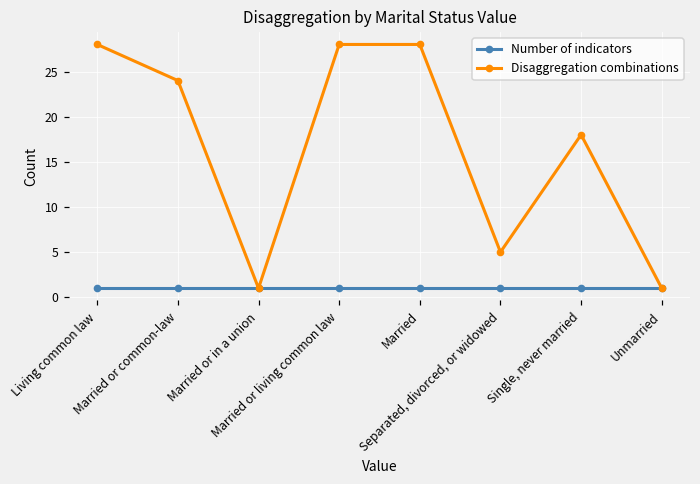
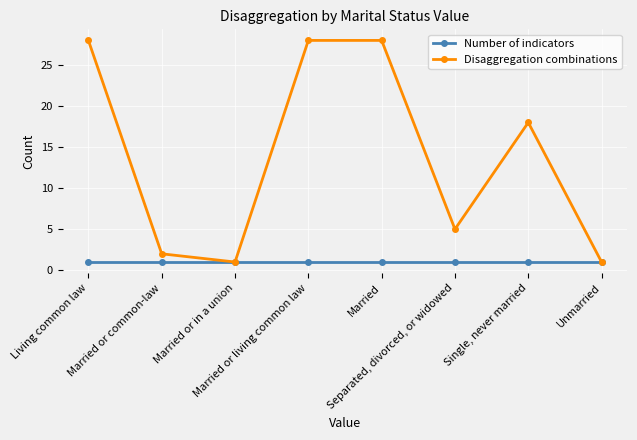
  {
    "Number of indicators": {
      "Living common law": 1,
      "Married or common-law": 1,
      "Married or living common law": 1,
      "Married": 1,
      "Separated, divorced, or widowed": 1,
      "Single, never married": 1
    },
    "Disaggregation combinations": {
      "Living common law": 28,
-     "Married or common-law": 24,
+     "Married or common-law": 2,
      "Married or living common law": 28,
      "Married": 28,
      "Separated, divorced, or widowed": 5,
      "Single, never married": 18
    }
  }
